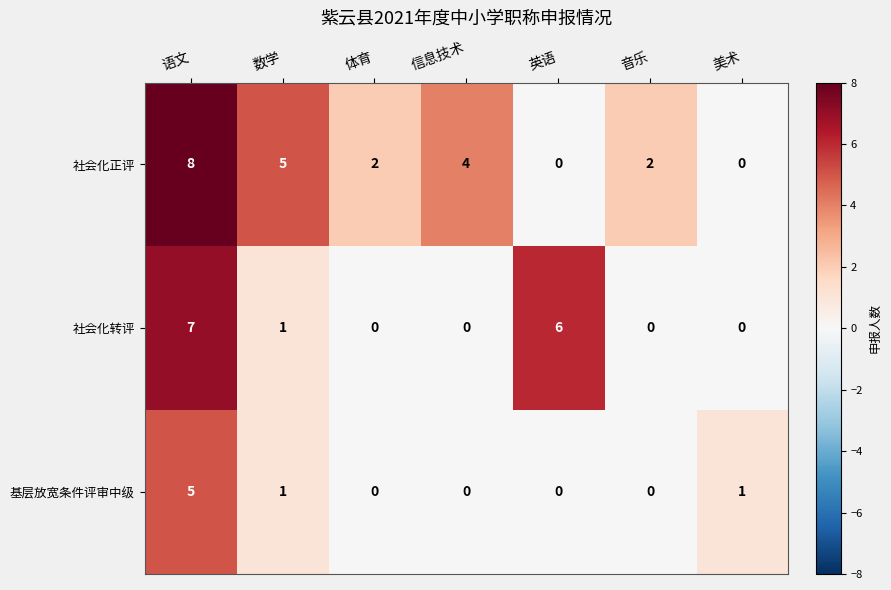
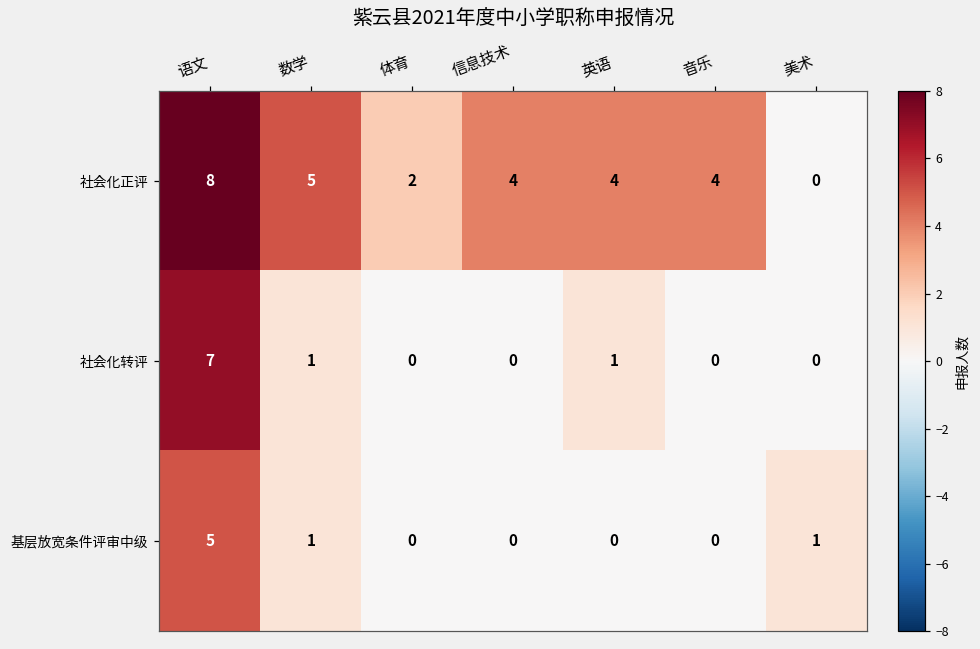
  {
    "社会化正评": {
      "语文": 8,
      "数学": 5,
      "体育": 2,
      "信息技术": 4,
-     "英语": 0,
-     "音乐": 2,
+     "英语": 4,
+     "音乐": 4,
      "美术": 0
    },
    "社会化转评": {
      "语文": 7,
      "数学": 1,
      "体育": 0,
      "信息技术": 0,
-     "英语": 6,
+     "英语": 1,
      "音乐": 0,
      "美术": 0
    },
    "基层放宽条件评审中级": {
      "语文": 5,
      "数学": 1,
      "体育": 0,
      "信息技术": 0,
      "英语": 0,
      "音乐": 0,
      "美术": 1
    }
  }
